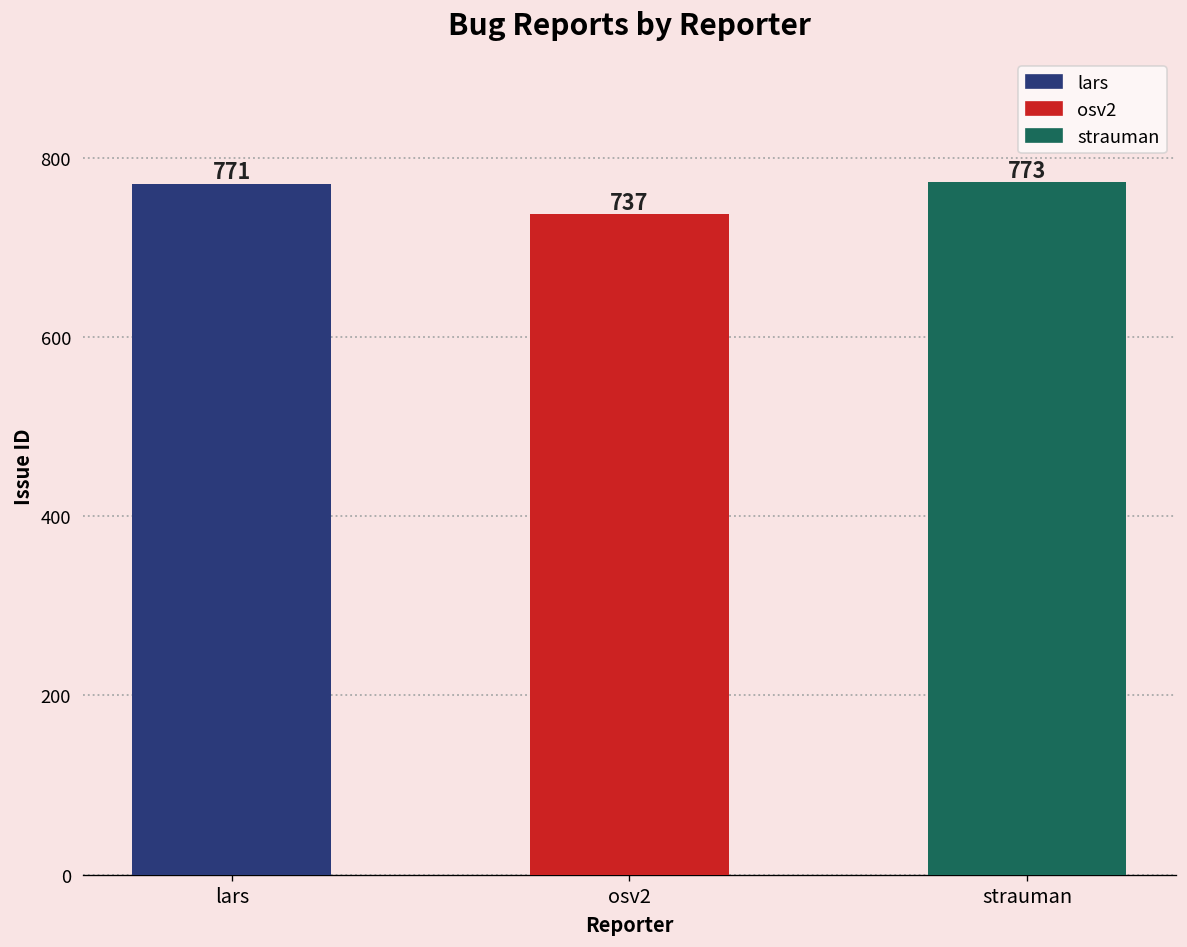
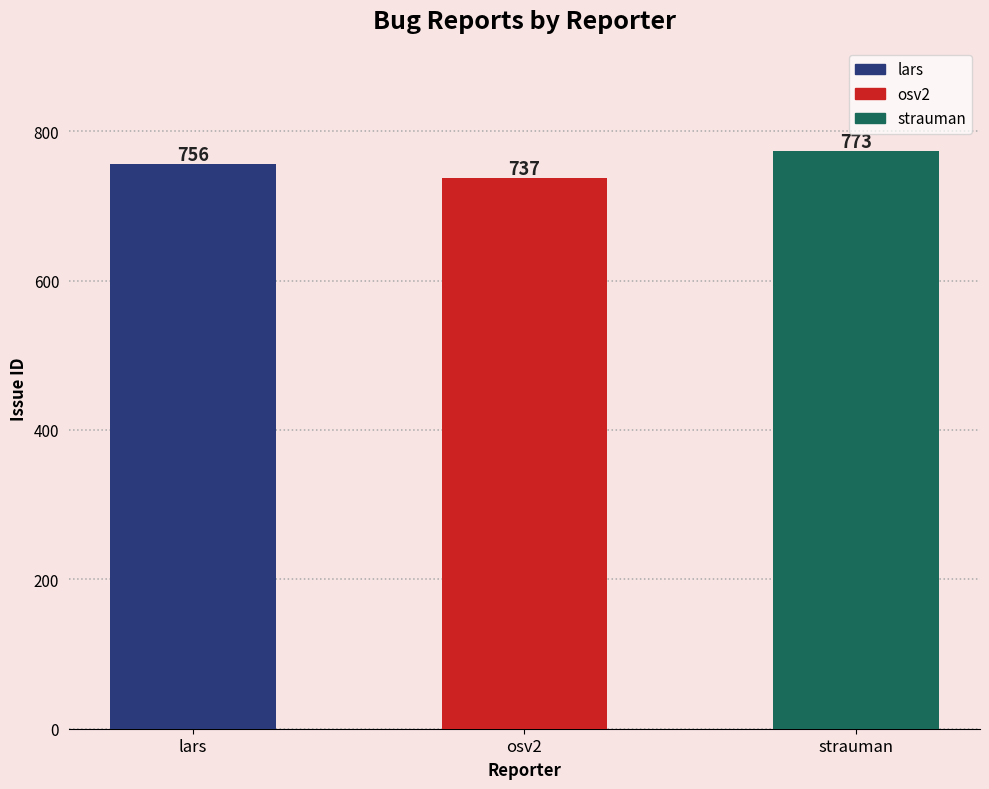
  {
-   "lars": 771,
+   "lars": 756,
    "osv2": 737
  }
